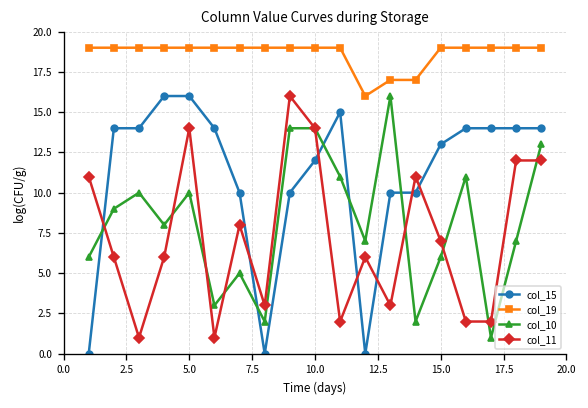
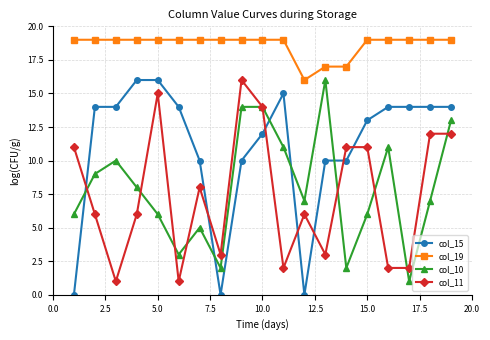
  {
    "col_15": {
      "5.0": 16,
      "10.0": 12,
      "15.0": 13
    },
    "col_19": {
      "5.0": 19,
      "10.0": 19,
      "15.0": 19
    },
    "col_10": {
-     "5.0": 10,
+     "5.0": 6,
      "15.0": 6
    },
    "col_11": {
-     "5.0": 14,
-     "15.0": 7
+     "5.0": 15,
+     "15.0": 11
    }
  }
